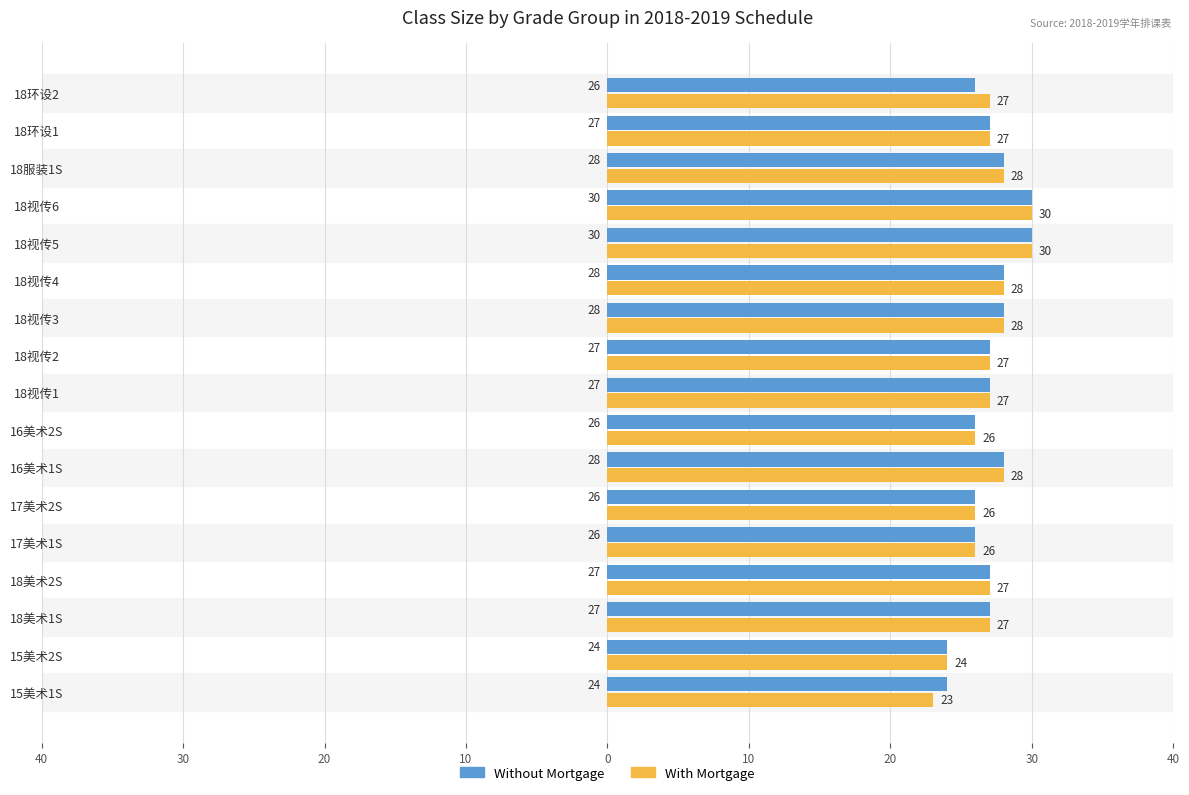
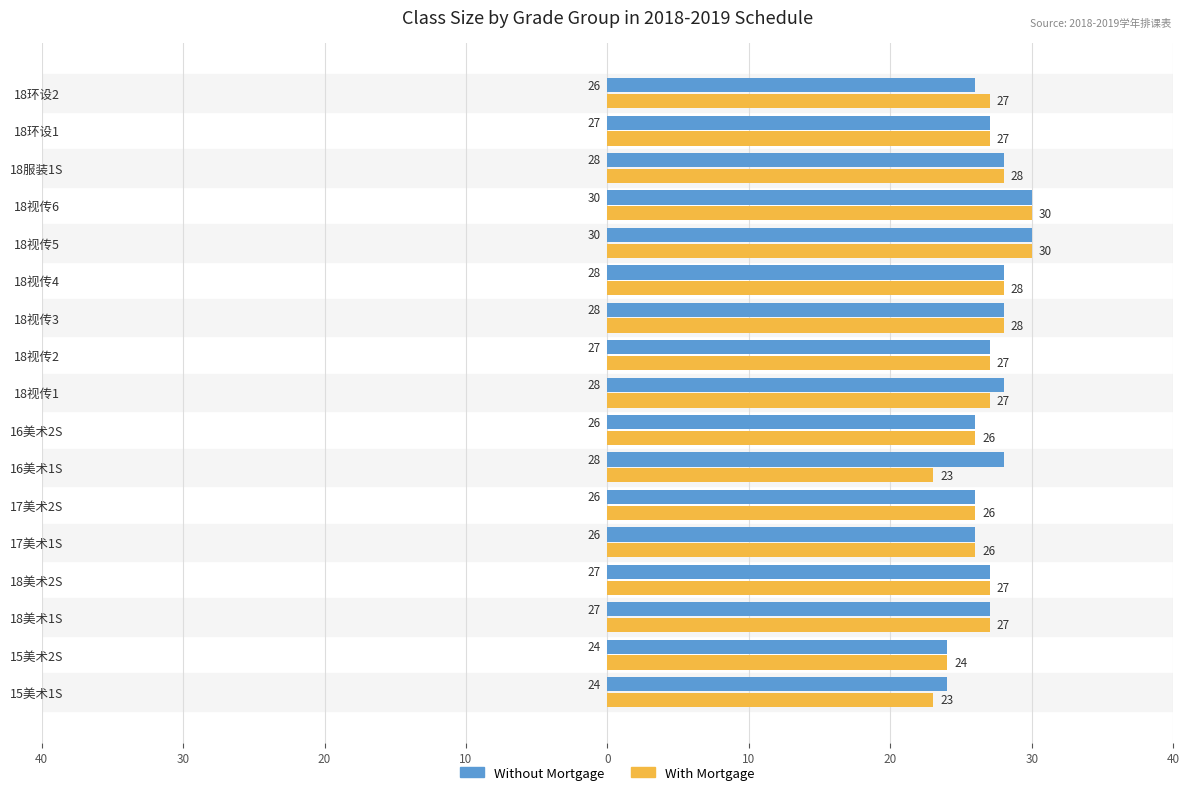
  {
    "Without Mortgage": {
-     "18视传1": 27
+     "18视传1": 28
    },
    "With Mortgage": {
      "18环设2": 27,
      "18环设1": 27,
      "18服装1S": 28,
      "18视传6": 30,
      "18视传5": 30,
      "18视传4": 28,
      "18视传3": 28,
      "18视传2": 27,
      "18视传1": 27,
      "16美术2S": 26,
-     "16美术1S": 28,
+     "16美术1S": 23,
      "17美术2S": 26,
      "17美术1S": 26,
      "18美术2S": 27,
      "18美术1S": 27,
      "15美术2S": 24,
      "15美术1S": 23
    }
  }
